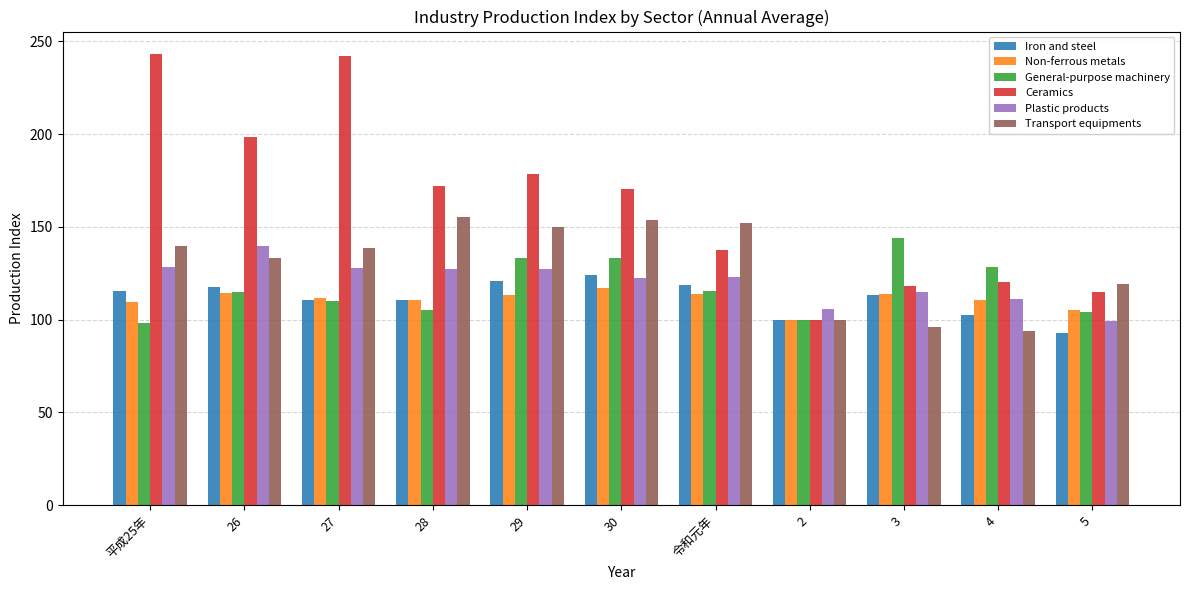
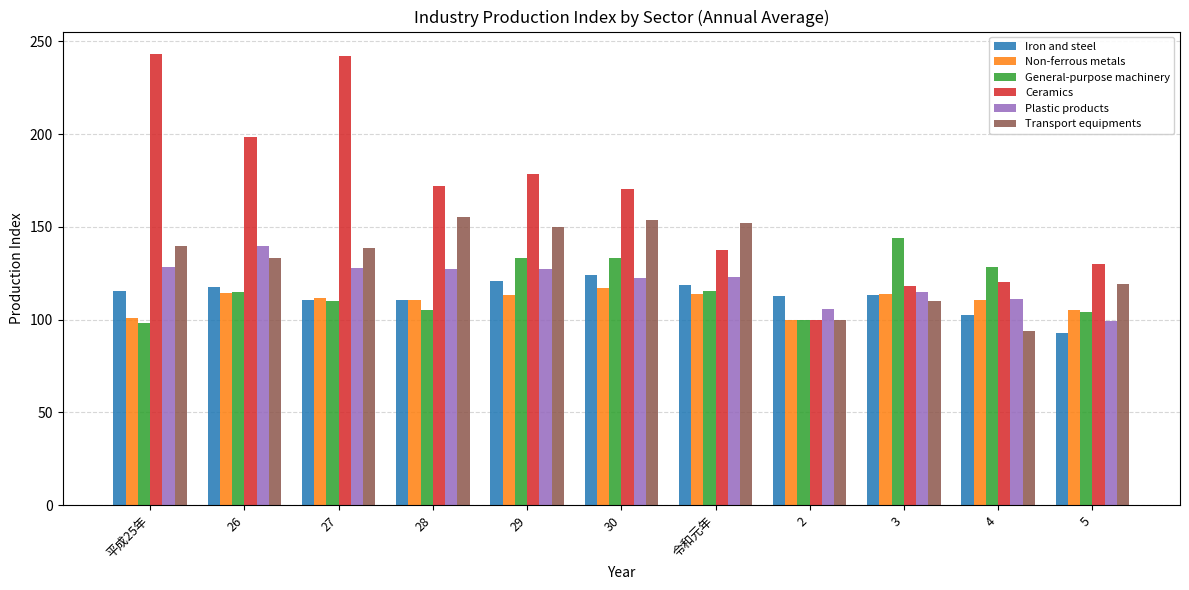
  {
    "Iron and steel": {
      "平成25年": 116,
      "26": 118,
      "27": 110,
      "28": 110,
      "29": 121,
      "30": 124,
      "令和元年": 119,
-     "2": 100,
+     "2": 113,
      "3": 113,
      "4": 103,
      "5": 93
    },
    "Non-ferrous metals": {
-     "平成25年": 110,
+     "平成25年": 101,
      "26": 115,
      "27": 112,
      "28": 111,
      "29": 113,
      "30": 117,
      "令和元年": 114,
      "2": 100,
      "3": 114,
      "4": 110,
      "5": 105
    },
    "General-purpose machinery": {
      "平成25年": 98,
      "26": 115,
      "27": 110,
      "28": 105,
      "29": 133,
      "30": 133,
      "令和元年": 116,
      "2": 100,
      "3": 144,
      "4": 128,
      "5": 104
    },
    "Ceramics": {
      "平成25年": 243,
      "26": 199,
      "27": 242,
      "28": 172,
      "29": 178,
      "30": 170,
      "令和元年": 138,
      "2": 100,
      "3": 118,
      "4": 121,
-     "5": 115
+     "5": 130
    },
    "Plastic products": {
      "平成25年": 128,
      "26": 140,
      "27": 128,
      "28": 127,
      "29": 127,
      "30": 122,
      "令和元年": 123,
      "2": 106,
      "3": 115,
      "4": 111,
      "5": 100
    },
    "Transport equipments": {
      "平成25年": 139,
      "26": 133,
      "27": 139,
      "28": 156,
      "29": 150,
      "30": 154,
      "令和元年": 152,
      "2": 100,
-     "3": 96,
+     "3": 110,
      "4": 94,
      "5": 119
    }
  }
